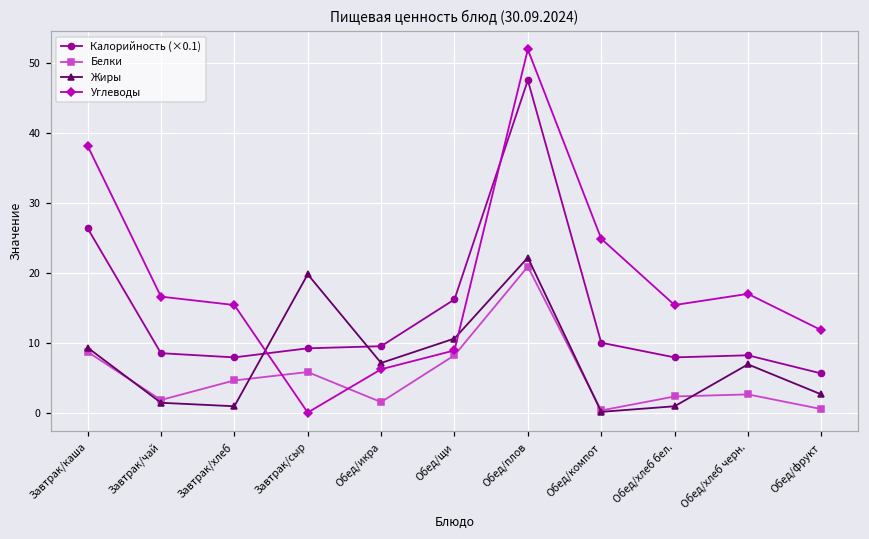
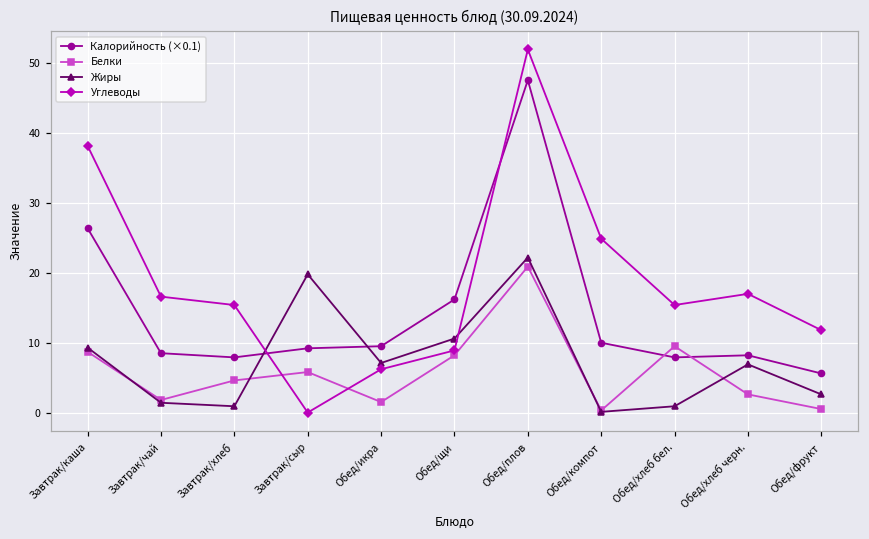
  {
    "Белки": {
      "Завтрак/каша": 9,
      "Завтрак/чай": 2,
      "Завтрак/хлеб": 5,
      "Завтрак/сыр": 6,
      "Обед/икра": 2,
      "Обед/щи": 8,
      "Обед/плов": 21,
-     "Обед/хлеб бел.": 2,
+     "Обед/хлеб бел.": 10,
      "Обед/хлеб черн.": 3,
      "Обед/фрукт": 1
    },
    "Жиры": {
      "Завтрак/каша": 9,
      "Завтрак/чай": 1,
      "Завтрак/хлеб": 1,
      "Завтрак/сыр": 20,
      "Обед/икра": 7,
      "Обед/щи": 11,
      "Обед/плов": 22,
      "Обед/хлеб бел.": 1,
      "Обед/хлеб черн.": 7,
      "Обед/фрукт": 3
    }
  }
